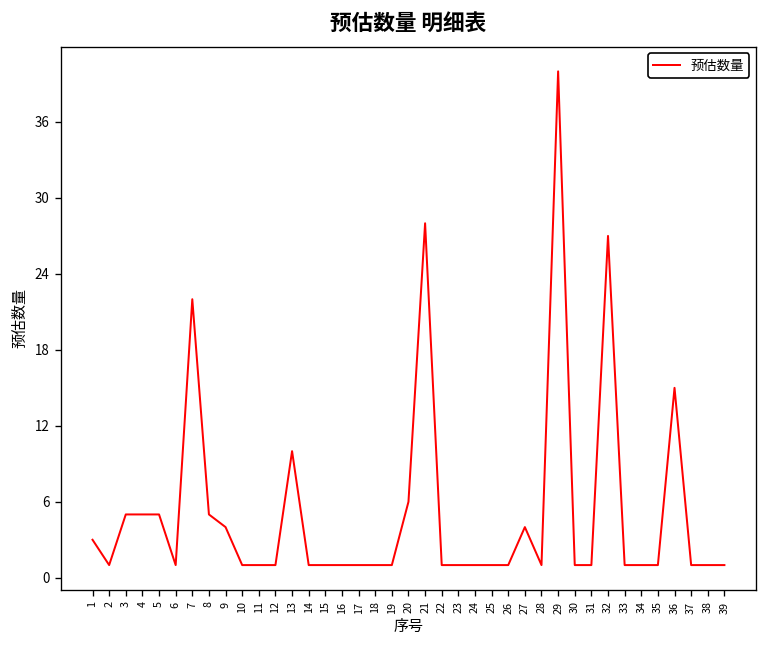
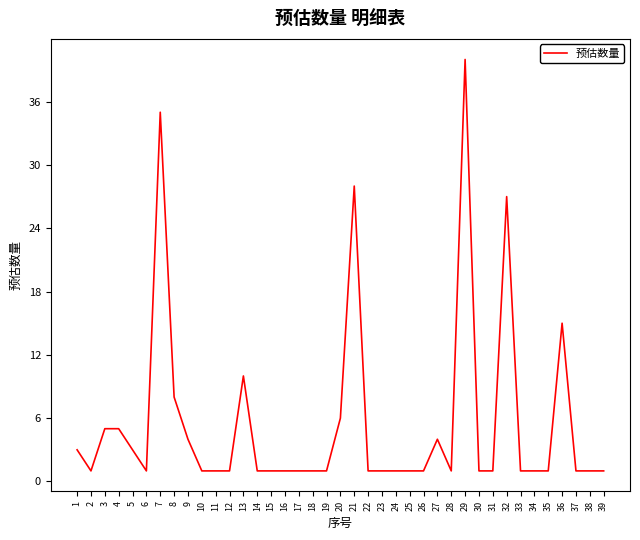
  {
    "1": 3,
    "2": 1,
    "3": 5,
    "4": 5,
-   "5": 5,
+   "5": 3,
    "6": 1,
-   "7": 22,
-   "8": 5,
+   "7": 35,
+   "8": 8,
    "9": 4,
    "10": 1,
    "11": 1,
    "12": 1,
    "13": 10,
    "14": 1,
    "15": 1,
    "16": 1,
    "17": 1,
    "18": 1,
    "19": 1,
    "20": 6,
    "21": 28,
    "22": 1,
    "23": 1,
    "24": 1,
    "25": 1,
    "26": 1,
    "27": 4,
    "28": 1,
    "29": 40,
    "30": 1,
    "31": 1,
    "32": 27,
    "33": 1,
    "34": 1,
    "35": 1,
    "36": 15,
    "37": 1,
    "38": 1,
    "39": 1
  }
